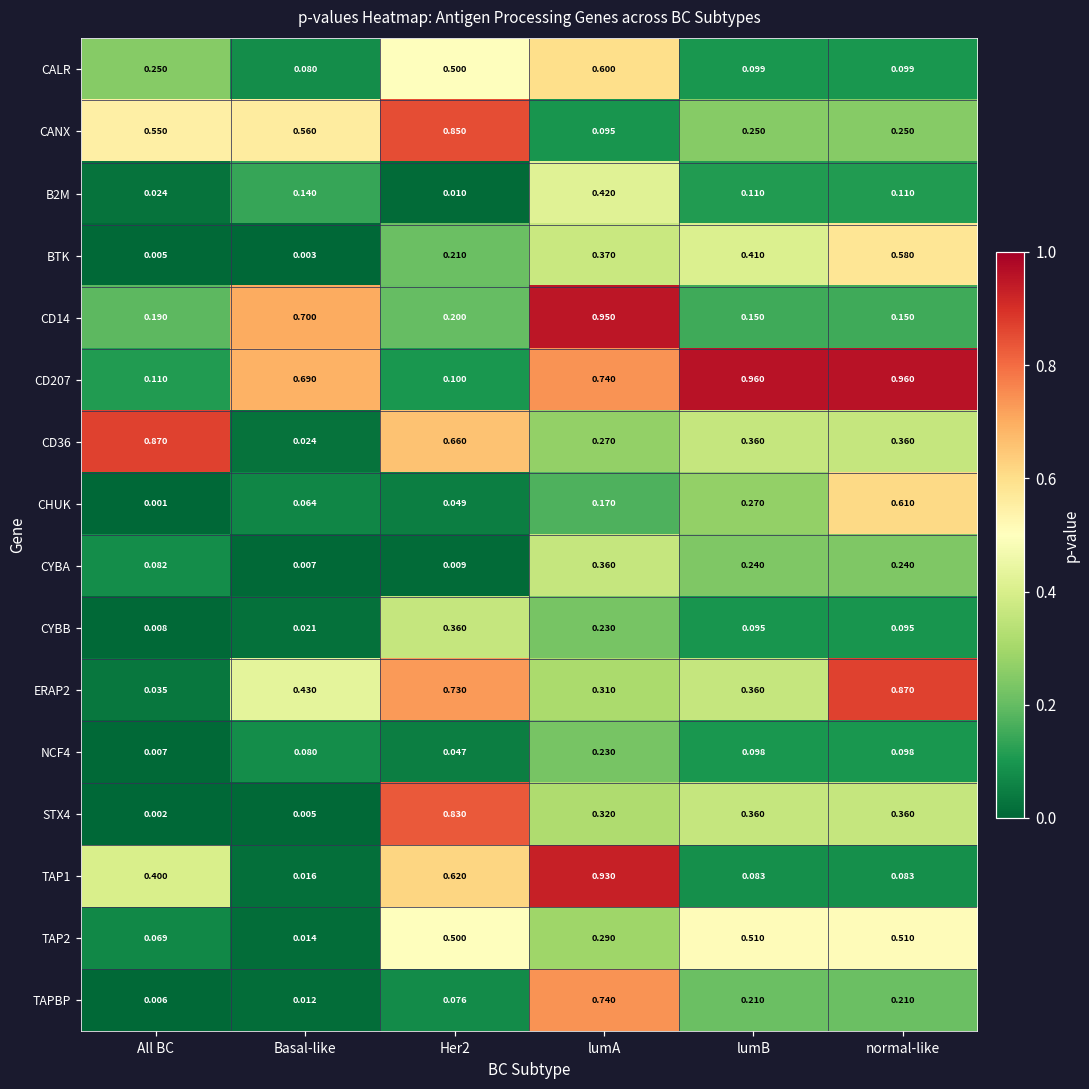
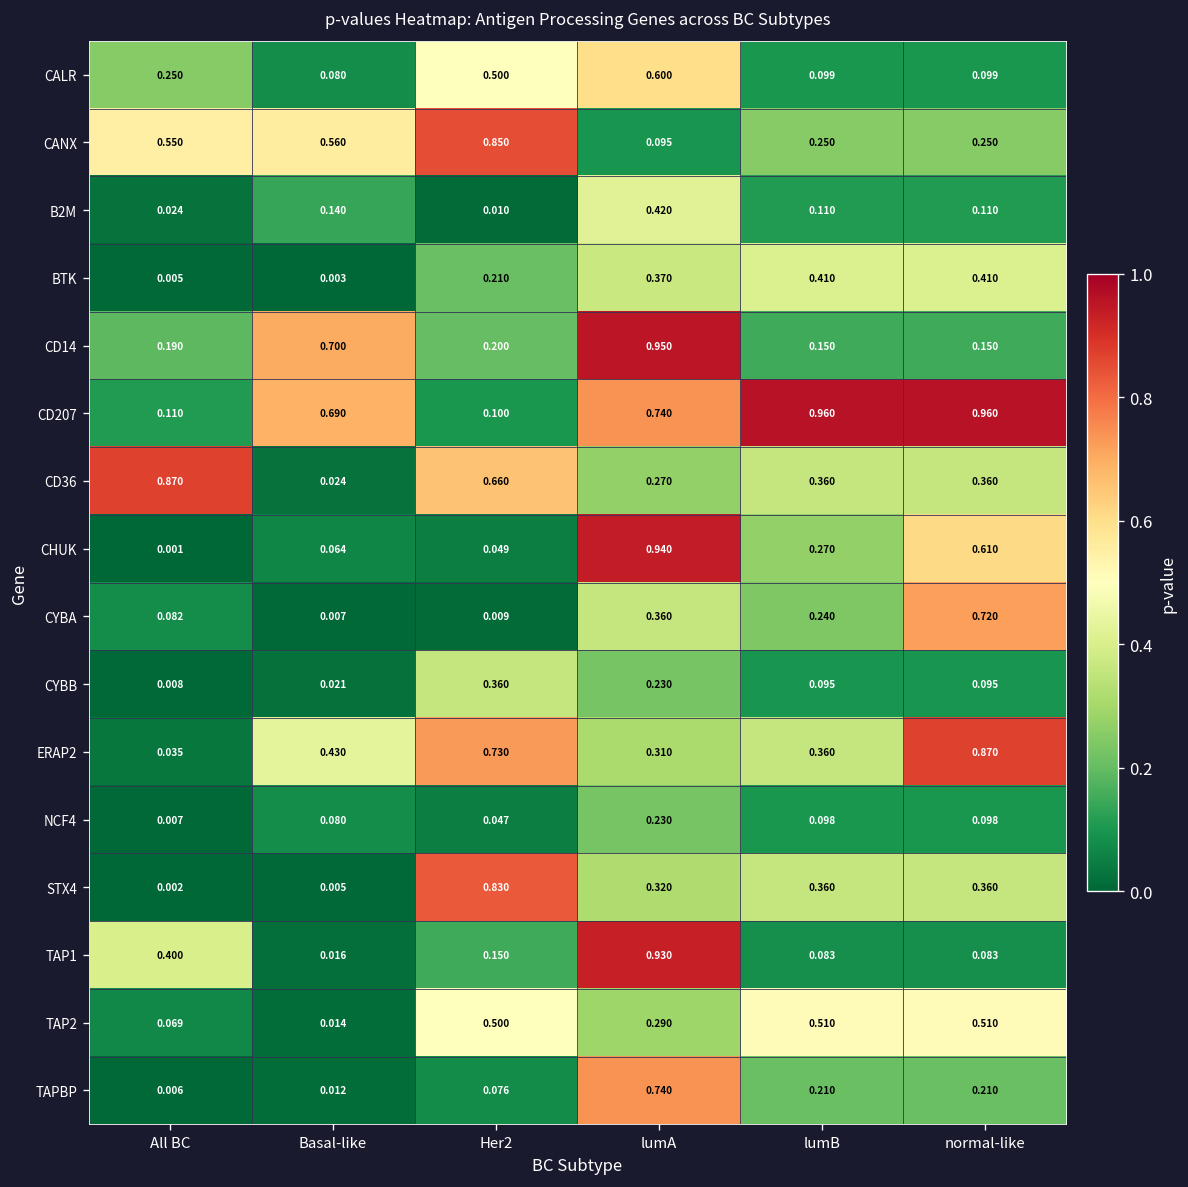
  {
    "CALR": {
      "All BC": 0.250,
      "Basal-like": 0.080,
      "Her2": 0.500,
      "lumA": 0.600,
      "lumB": 0.099,
      "normal-like": 0.099
    },
    "CANX": {
      "All BC": 0.550,
      "Basal-like": 0.560,
      "Her2": 0.850,
      "lumA": 0.095,
      "lumB": 0.250,
      "normal-like": 0.250
    },
    "B2M": {
      "All BC": 0.024,
      "Basal-like": 0.140,
      "Her2": 0.010,
      "lumA": 0.420,
      "lumB": 0.110,
      "normal-like": 0.110
    },
    "BTK": {
      "All BC": 0.005,
      "Basal-like": 0.003,
      "Her2": 0.210,
      "lumA": 0.370,
      "lumB": 0.410,
-     "normal-like": 0.580
+     "normal-like": 0.410
    },
    "CD14": {
      "All BC": 0.190,
      "Basal-like": 0.700,
      "Her2": 0.200,
      "lumA": 0.950,
      "lumB": 0.150,
      "normal-like": 0.150
    },
    "CD207": {
      "All BC": 0.110,
      "Basal-like": 0.690,
      "Her2": 0.100,
      "lumA": 0.740,
      "lumB": 0.960,
      "normal-like": 0.960
    },
    "CD36": {
      "All BC": 0.870,
      "Basal-like": 0.024,
      "Her2": 0.660,
      "lumA": 0.270,
      "lumB": 0.360,
      "normal-like": 0.360
    },
    "CHUK": {
      "All BC": 0.001,
      "Basal-like": 0.064,
      "Her2": 0.049,
-     "lumA": 0.170,
+     "lumA": 0.940,
      "lumB": 0.270,
      "normal-like": 0.610
    },
    "CYBA": {
      "All BC": 0.082,
      "Basal-like": 0.007,
      "Her2": 0.009,
      "lumA": 0.360,
      "lumB": 0.240,
-     "normal-like": 0.240
+     "normal-like": 0.720
    },
    "CYBB": {
      "All BC": 0.008,
      "Basal-like": 0.021,
      "Her2": 0.360,
      "lumA": 0.230,
      "lumB": 0.095,
      "normal-like": 0.095
    },
    "ERAP2": {
      "All BC": 0.035,
      "Basal-like": 0.430,
      "Her2": 0.730,
      "lumA": 0.310,
      "lumB": 0.360,
      "normal-like": 0.870
    },
    "NCF4": {
      "All BC": 0.007,
      "Basal-like": 0.080,
      "Her2": 0.047,
      "lumA": 0.230,
      "lumB": 0.098,
      "normal-like": 0.098
    },
    "STX4": {
      "All BC": 0.002,
      "Basal-like": 0.005,
      "Her2": 0.830,
      "lumA": 0.320,
      "lumB": 0.360,
      "normal-like": 0.360
    },
    "TAP1": {
      "All BC": 0.400,
      "Basal-like": 0.016,
-     "Her2": 0.620,
+     "Her2": 0.150,
      "lumA": 0.930,
      "lumB": 0.083,
      "normal-like": 0.083
    },
    "TAP2": {
      "All BC": 0.069,
      "Basal-like": 0.014,
      "Her2": 0.500,
      "lumA": 0.290,
      "lumB": 0.510,
      "normal-like": 0.510
    },
    "TAPBP": {
      "All BC": 0.006,
      "Basal-like": 0.012,
      "Her2": 0.076,
      "lumA": 0.740,
      "lumB": 0.210,
      "normal-like": 0.210
    }
  }
